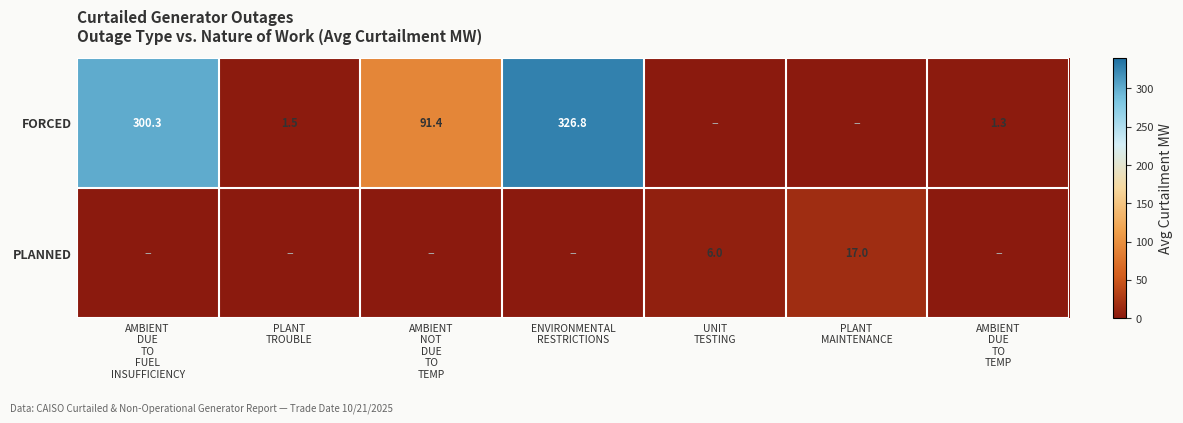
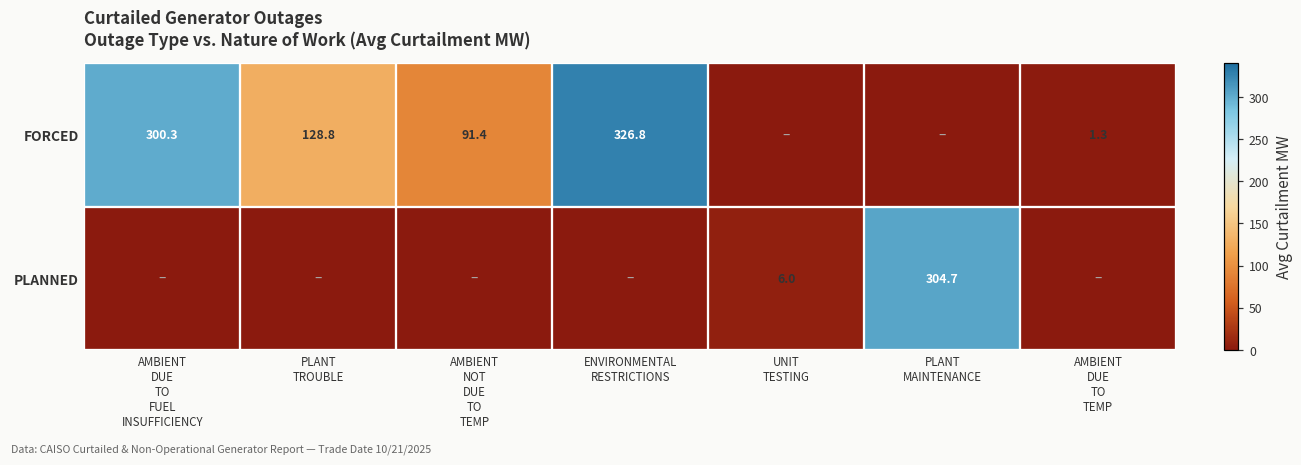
  {
    "FORCED": {
      "AMBIENT DUE TO FUEL INSUFFICIENCY": 300.3,
-     "PLANT TROUBLE": 1.5,
+     "PLANT TROUBLE": 128.8,
      "AMBIENT NOT DUE TO TEMP": 91.4,
      "ENVIRONMENTAL RESTRICTIONS": 326.8,
      "AMBIENT DUE TO TEMP": 1.3
    },
    "PLANNED": {
      "UNIT TESTING": 6.0,
-     "PLANT MAINTENANCE": 17.0
+     "PLANT MAINTENANCE": 304.7
    }
  }
